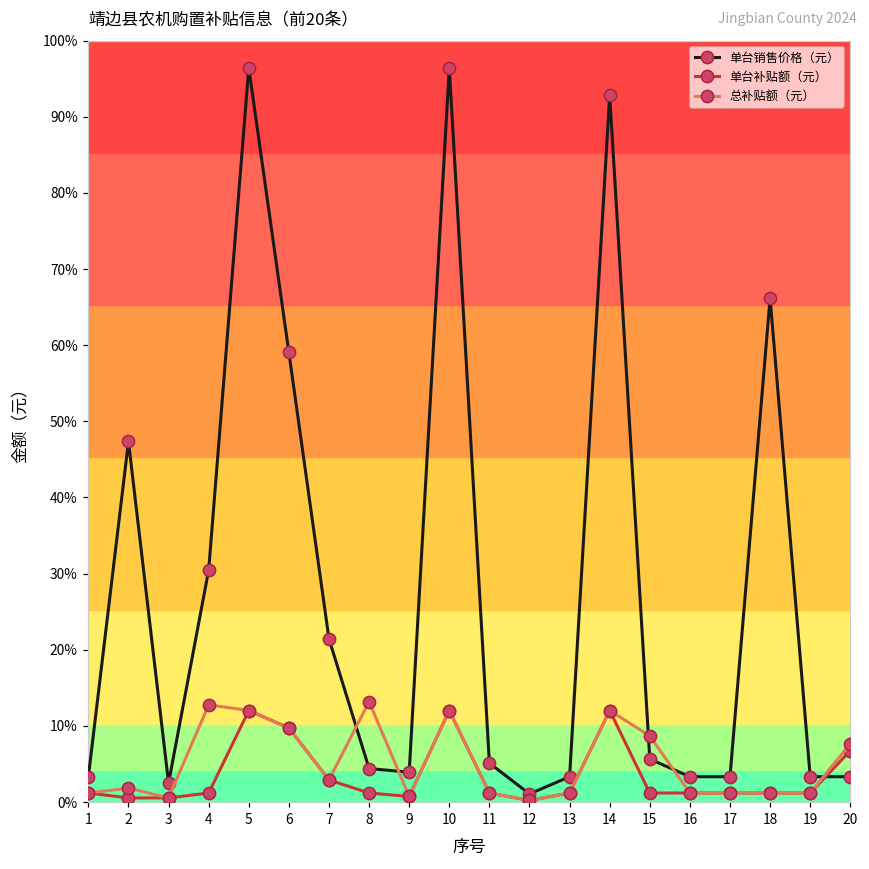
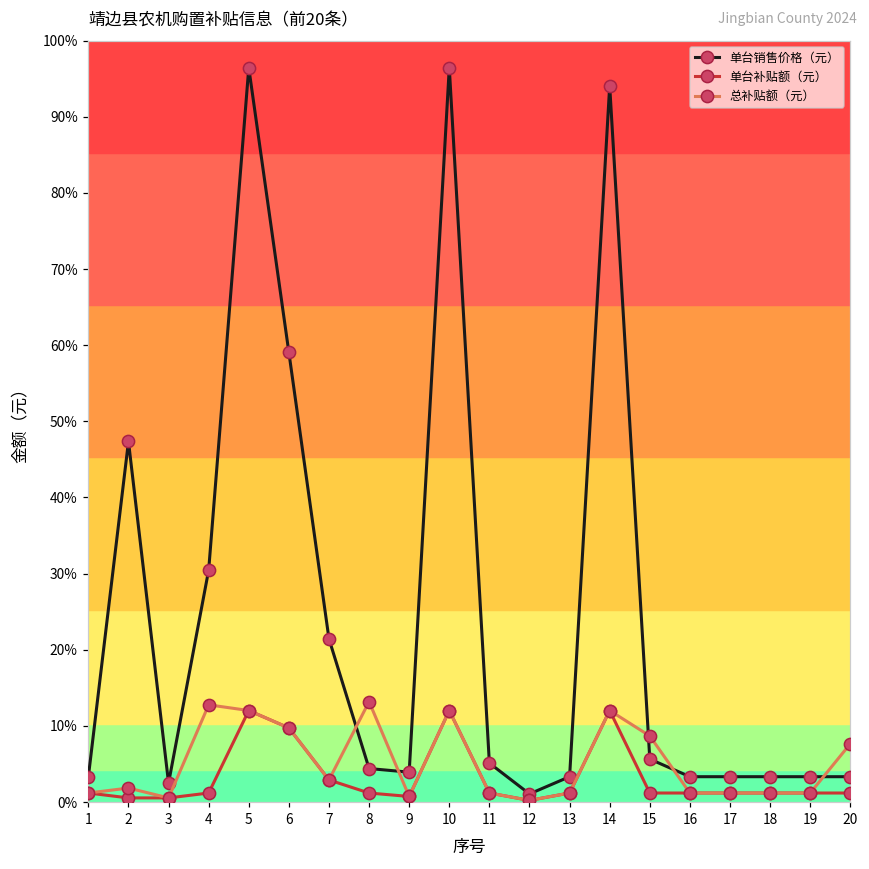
  {
    "单台销售价格（元）": {
      "1": "3%",
      "2": "47%",
      "3": "3%",
      "4": "30%",
      "5": "96%",
      "6": "59%",
      "7": "21%",
      "8": "4%",
      "9": "4%",
      "10": "96%",
      "11": "5%",
      "12": "1%",
      "13": "3%",
-     "14": "93%",
+     "14": "94%",
      "15": "6%",
      "16": "3%",
      "17": "3%",
-     "18": "66%",
+     "18": "3%",
      "19": "3%",
      "20": "3%"
    },
    "单台补贴额（元）": {
      "2": "1%",
      "4": "1%",
      "8": "1%",
      "15": "1%",
-     "20": "7%"
+     "20": "1%"
    },
    "总补贴额（元）": {
      "2": "2%",
      "4": "13%",
      "8": "13%",
      "15": "9%",
      "20": "8%"
    }
  }
